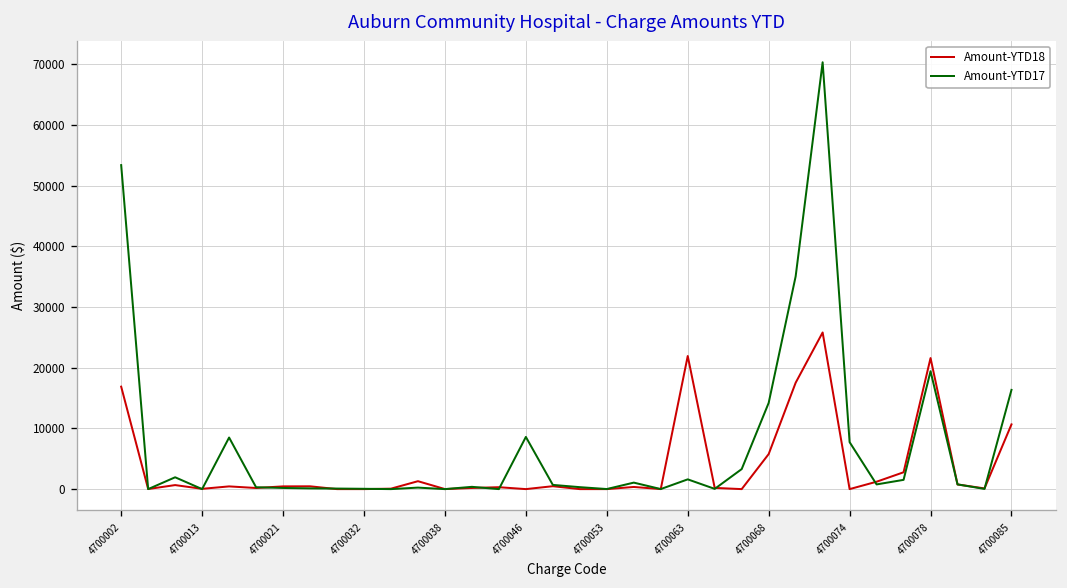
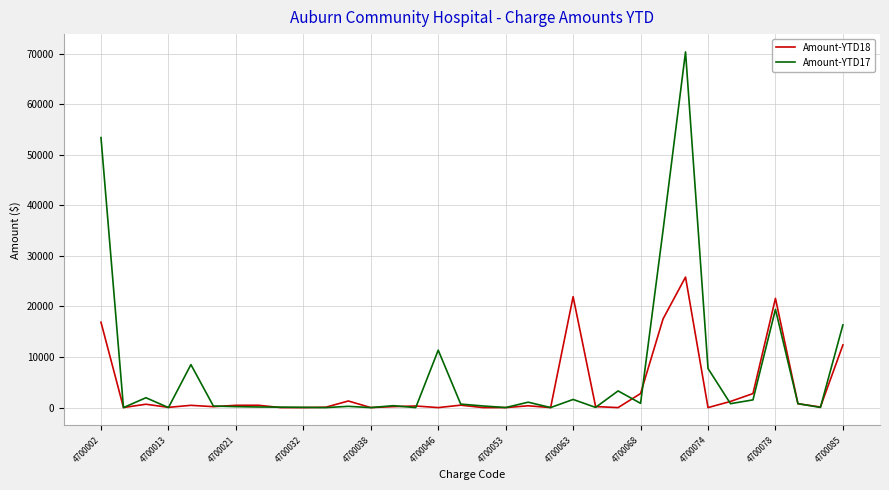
  {
    "Amount-YTD18": {
      "4700002": 17000,
      "4700046": 0,
      "4700063": 22000,
-     "4700068": 6000,
+     "4700068": 3000,
      "4700074": 0,
      "4700078": 22000,
-     "4700085": 11000
+     "4700085": 12000
    },
    "Amount-YTD17": {
      "4700002": 53000,
-     "4700046": 9000,
+     "4700046": 11000,
      "4700063": 2000,
-     "4700068": 14000,
+     "4700068": 1000,
      "4700074": 8000,
      "4700078": 19000,
      "4700085": 16000
    }
  }
